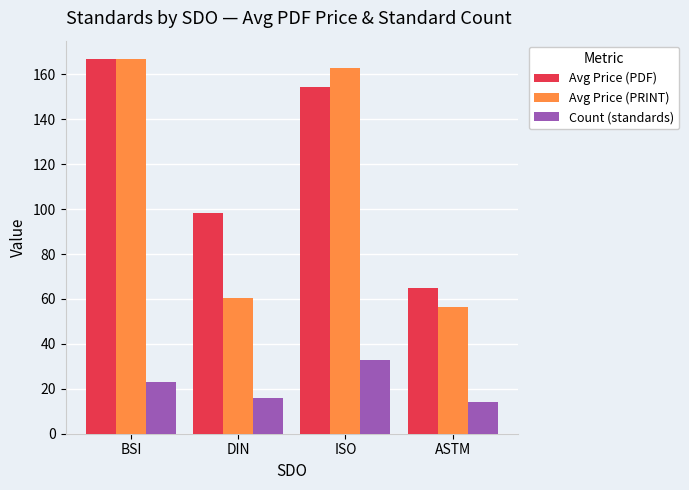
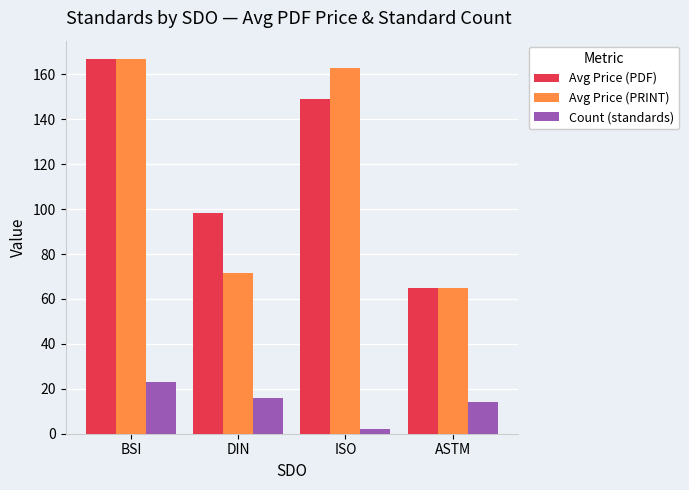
  {
    "Avg Price (PDF)": {
      "BSI": 167,
      "DIN": 98,
-     "ISO": 155,
+     "ISO": 149,
      "ASTM": 65
    },
    "Avg Price (PRINT)": {
      "BSI": 167,
-     "DIN": 61,
+     "DIN": 72,
      "ISO": 163,
-     "ASTM": 56
+     "ASTM": 65
    },
    "Count (standards)": {
      "BSI": 23,
      "DIN": 16,
-     "ISO": 33,
+     "ISO": 2,
      "ASTM": 14
    }
  }
